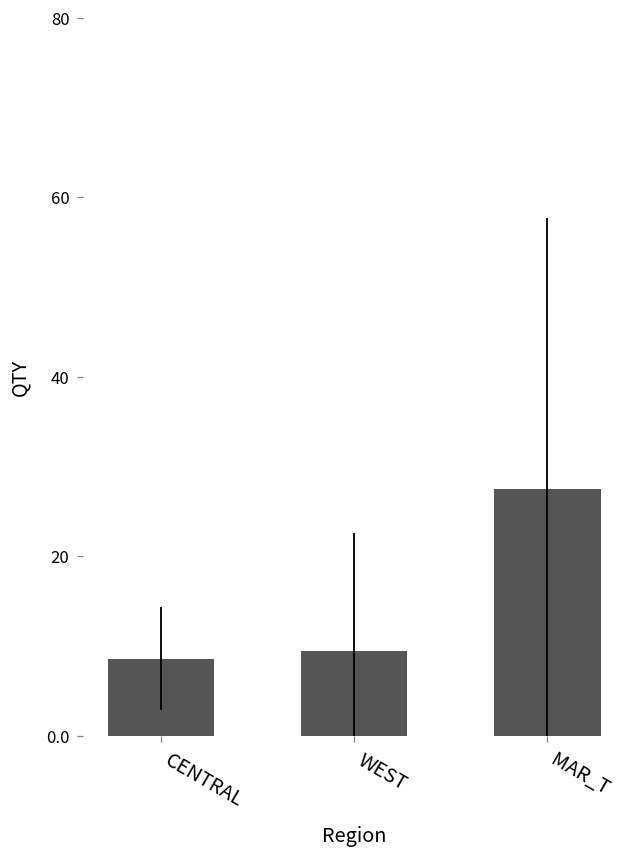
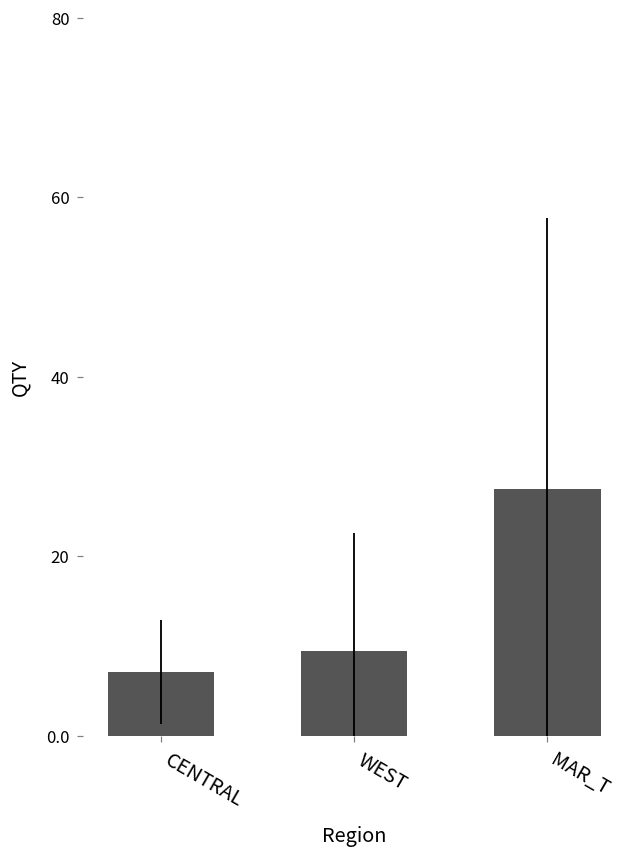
  {
-   "CENTRAL": 9,
+   "CENTRAL": 7,
    "WEST": 9,
    "MAR_T": 28
  }
